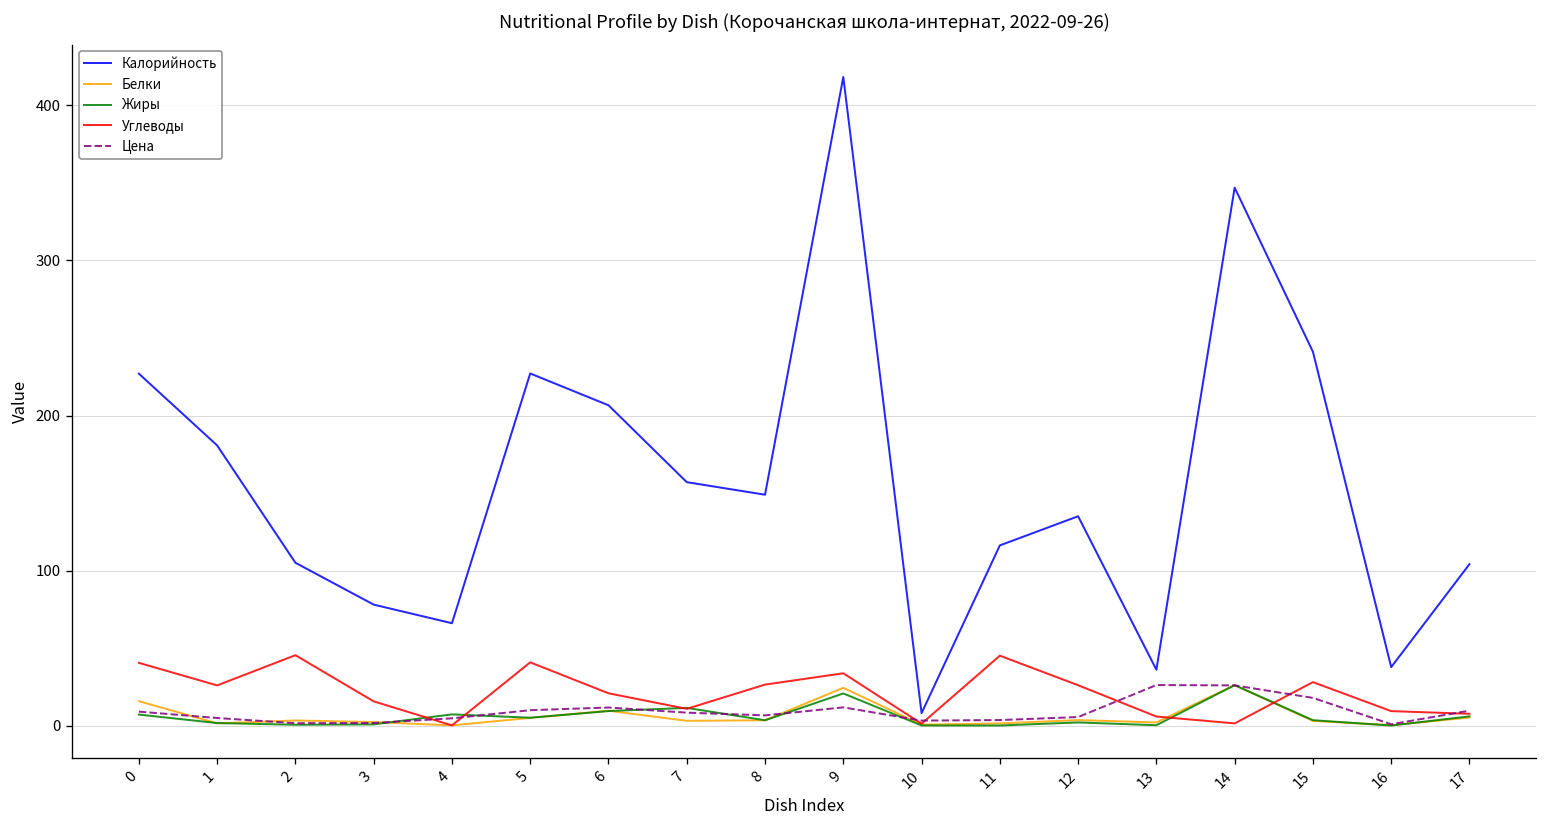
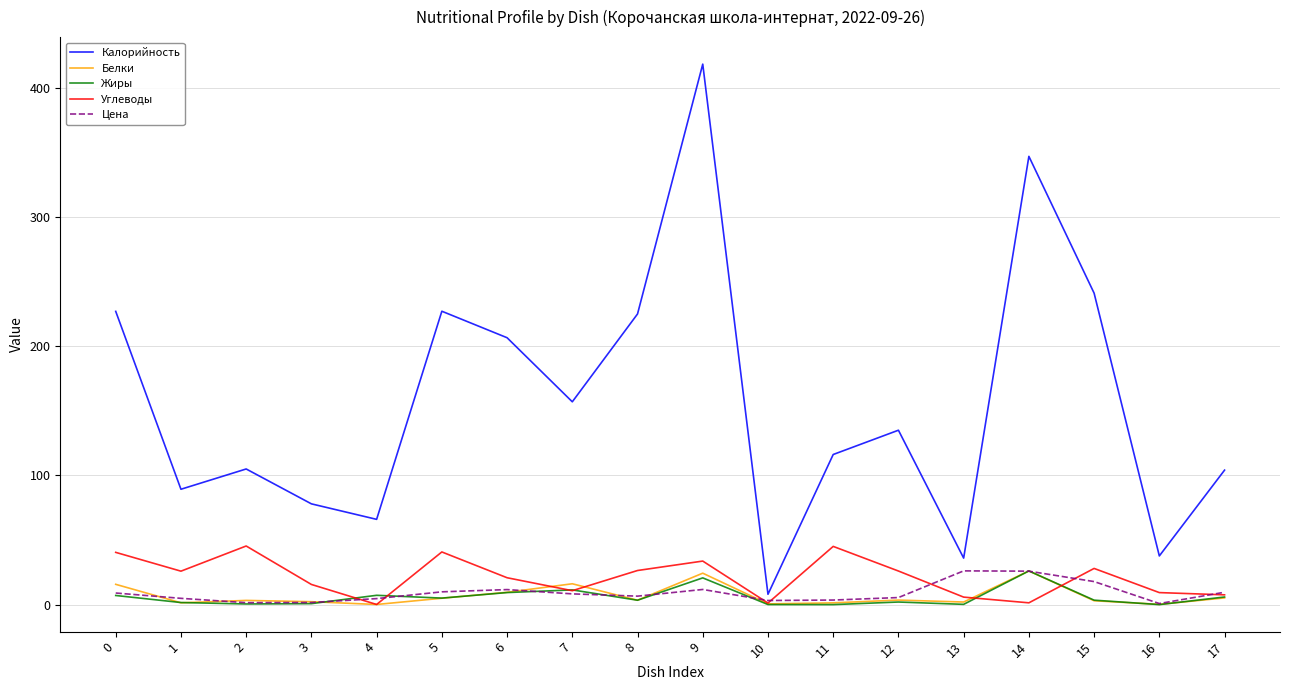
  {
    "Калорийность": {
      "0": 227,
-     "1": 181,
+     "1": 89,
      "2": 105,
      "3": 78,
      "4": 66,
      "5": 227,
      "6": 207,
      "7": 157,
-     "8": 149,
+     "8": 225,
      "9": 418,
      "10": 8,
      "11": 116,
      "12": 135,
      "13": 36,
      "14": 347,
      "15": 241,
      "16": 38,
      "17": 104
    },
    "Белки": {
      "0": 16,
-     "7": 3,
+     "7": 16,
      "9": 24
    },
    "Жиры": {
      "4": 7,
      "9": 21
    },
    "Углеводы": {
      "0": 40,
      "1": 26,
      "2": 45,
      "3": 16,
      "5": 41,
      "6": 21,
      "8": 26,
      "9": 34,
      "11": 45,
      "12": 26,
      "13": 6,
      "14": 1,
      "15": 28,
      "16": 9
    },
    "Цена": {
      "1": 5,
      "4": 5,
      "5": 10,
      "6": 12,
      "7": 8,
      "8": 7,
      "9": 12,
      "10": 3,
      "11": 4,
      "13": 26,
      "15": 18,
      "17": 10
    }
  }
